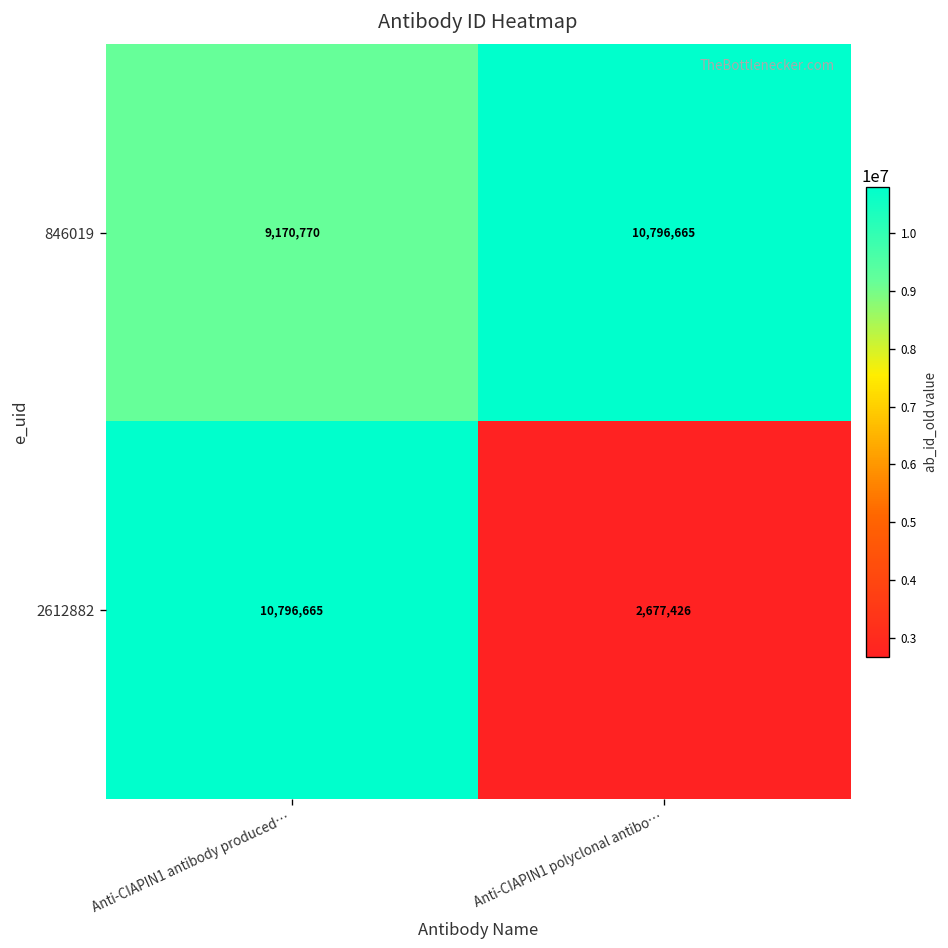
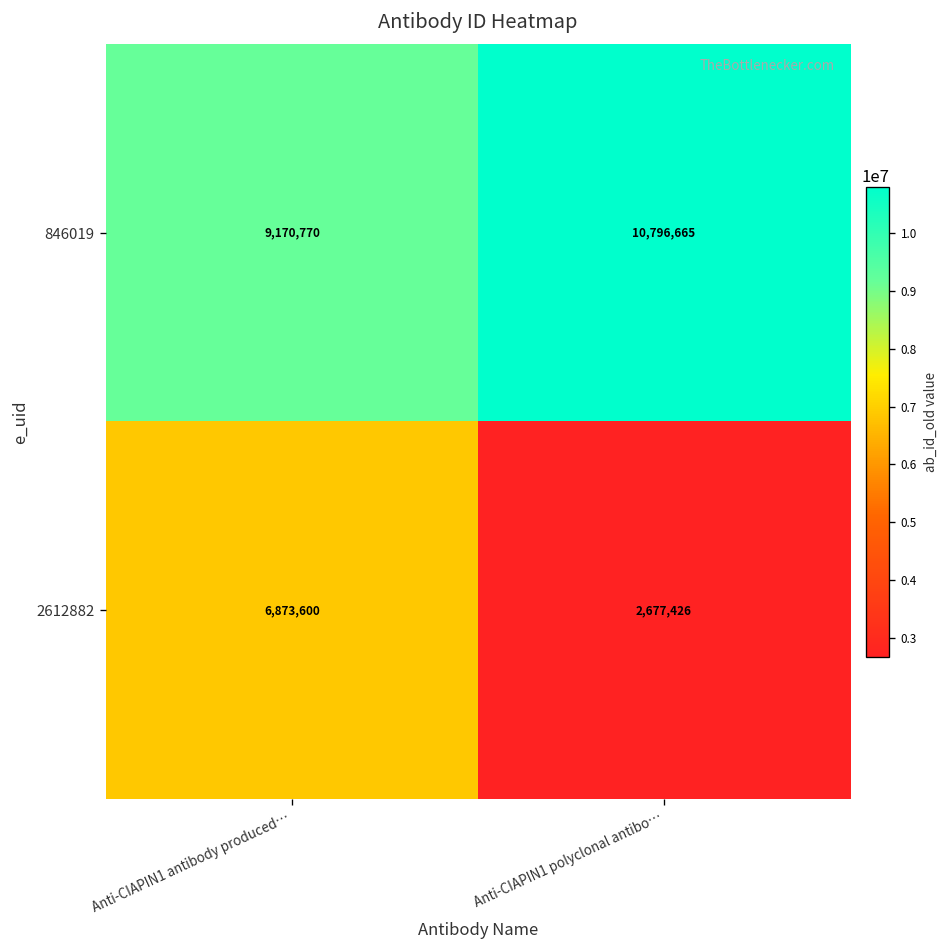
  {
    "846019": {
      "Anti-CIAPIN1 antibody produced…": "9,170,770"
    },
    "2612882": {
-     "Anti-CIAPIN1 antibody produced…": "10,796,665",
+     "Anti-CIAPIN1 antibody produced…": "6,873,600",
      "Anti-CIAPIN1 polyclonal antibo…": "2,677,426"
    }
  }
